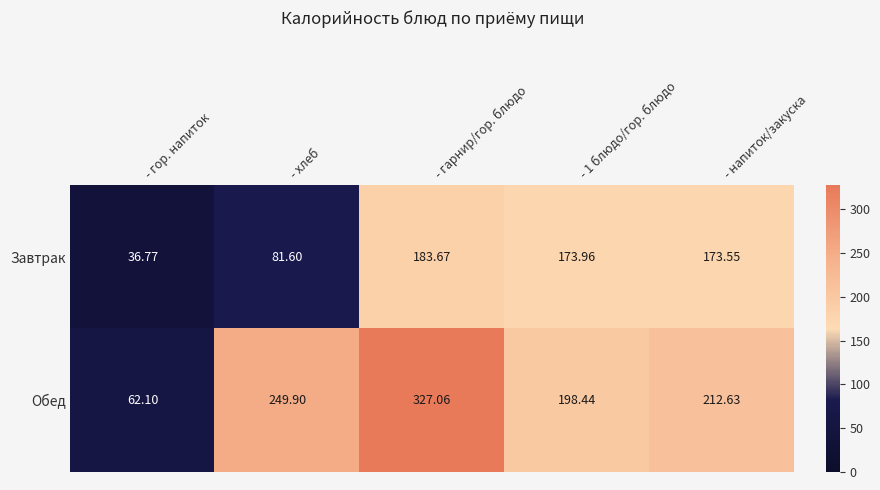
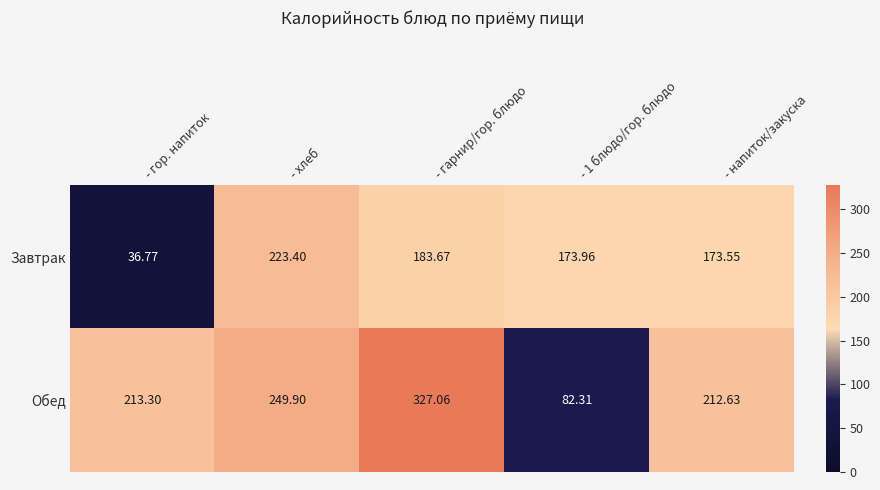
  {
    "Завтрак": {
      "- гор. напиток": 36.77,
-     "- хлеб": 81.60,
+     "- хлеб": 223.40,
      "- гарнир/гор. блюдо": 183.67,
      "- 1 блюдо/гор. блюдо": 173.96,
      "- напиток/закуска": 173.55
    },
    "Обед": {
-     "- гор. напиток": 62.10,
+     "- гор. напиток": 213.30,
      "- хлеб": 249.90,
      "- гарнир/гор. блюдо": 327.06,
-     "- 1 блюдо/гор. блюдо": 198.44,
+     "- 1 блюдо/гор. блюдо": 82.31,
      "- напиток/закуска": 212.63
    }
  }
